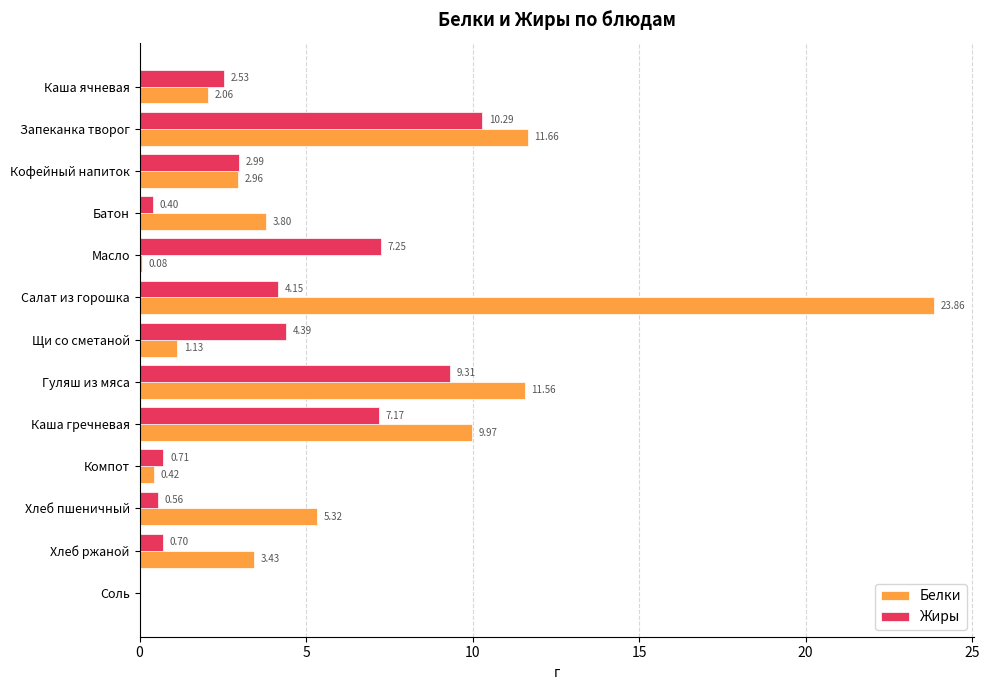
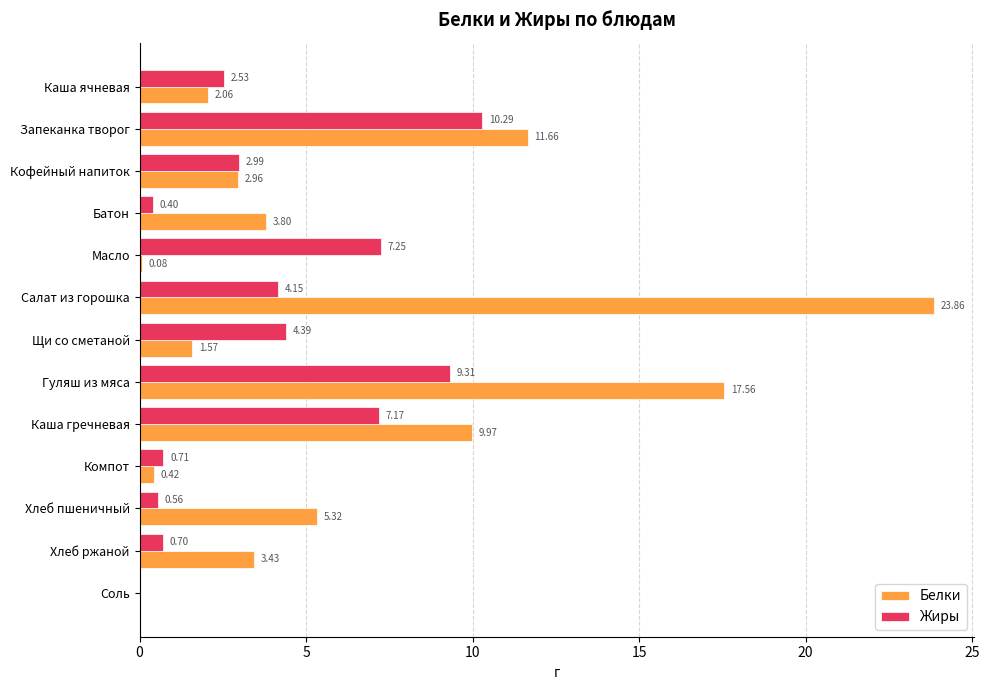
  {
    "Белки": {
      "Каша ячневая": 2.06,
      "Запеканка творог": 11.66,
      "Кофейный напиток": 2.96,
      "Батон": 3.80,
      "Масло": 0.08,
      "Салат из горошка": 23.86,
-     "Щи со сметаной": 1.13,
-     "Гуляш из мяса": 11.56,
+     "Щи со сметаной": 1.57,
+     "Гуляш из мяса": 17.56,
      "Каша гречневая": 9.97,
      "Компот": 0.42,
      "Хлеб пшеничный": 5.32,
      "Хлеб ржаной": 3.43
    },
    "Жиры": {
      "Каша ячневая": 2.53,
      "Запеканка творог": 10.29,
      "Кофейный напиток": 2.99,
      "Батон": 0.40,
      "Масло": 7.25,
      "Салат из горошка": 4.15,
      "Щи со сметаной": 4.39,
      "Гуляш из мяса": 9.31,
      "Каша гречневая": 7.17,
      "Компот": 0.71,
      "Хлеб пшеничный": 0.56,
      "Хлеб ржаной": 0.70
    }
  }
